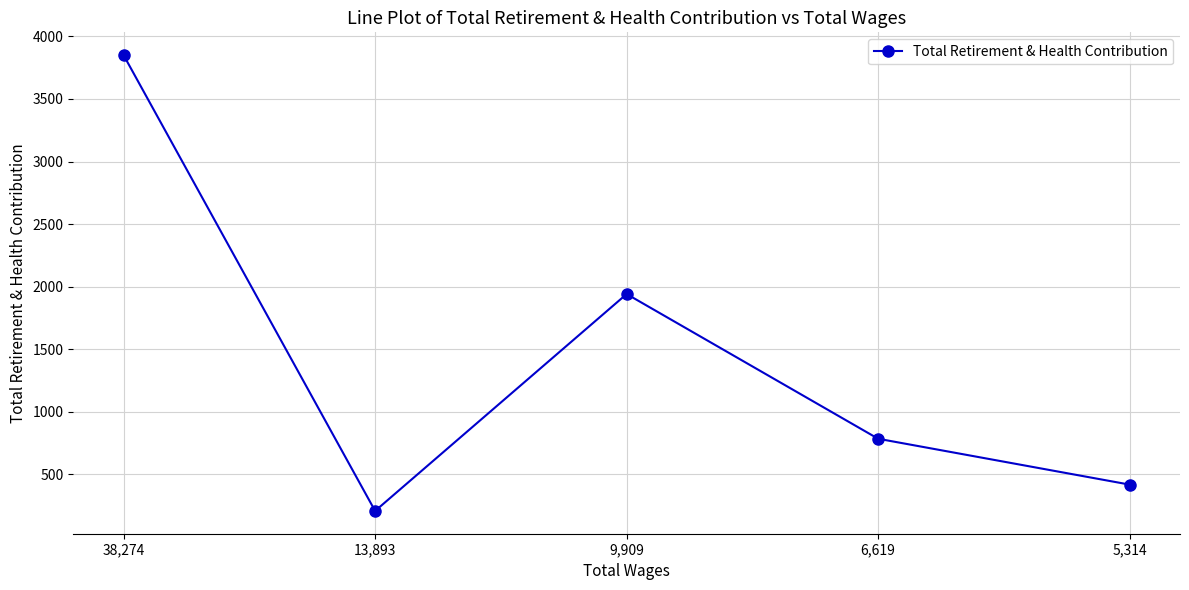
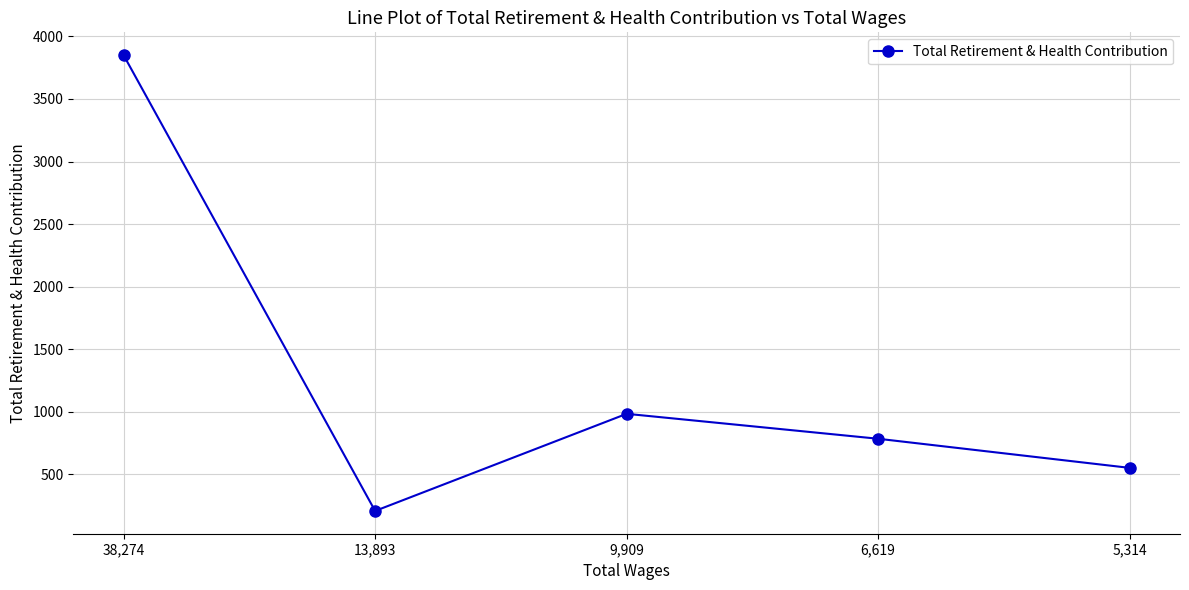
  {
    "38,274": 3850,
    "13,893": 210,
-   "9,909": 1940,
+   "9,909": 980,
    "6,619": 780,
-   "5,314": 420
+   "5,314": 550
  }
